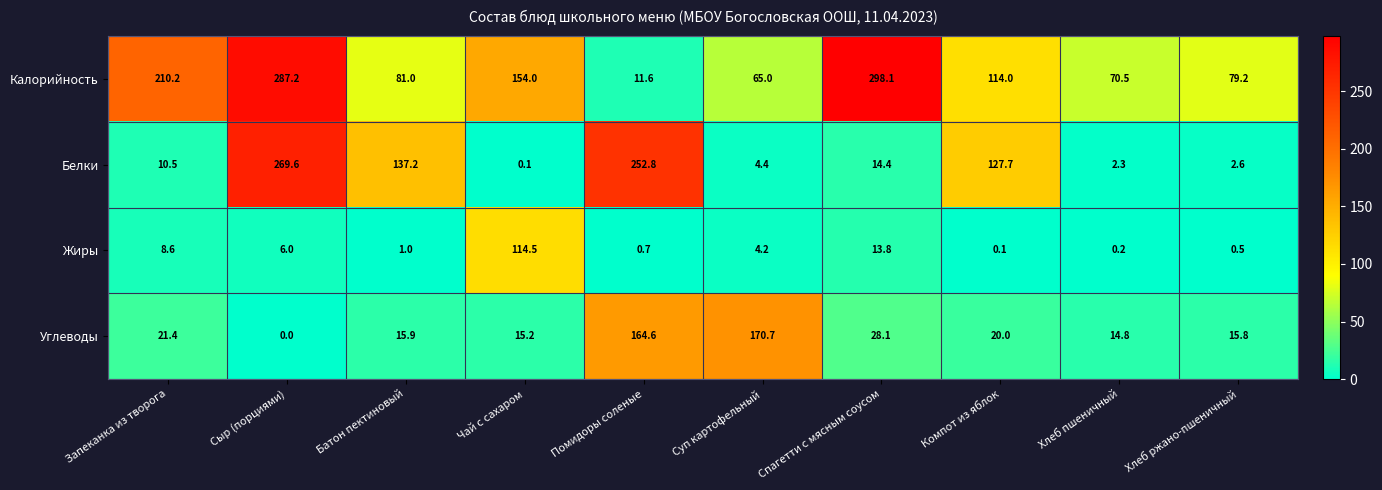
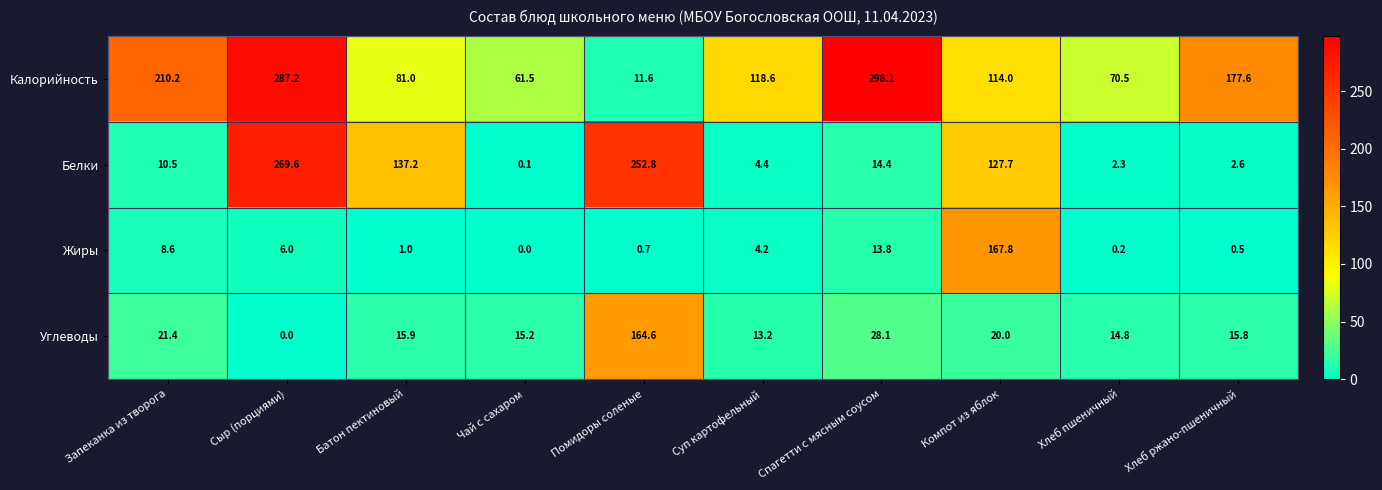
  {
    "Калорийность": {
      "Запеканка из творога": 210.2,
      "Сыр (порциями)": 287.2,
      "Батон пектиновый": 81.0,
-     "Чай с сахаром": 154.0,
+     "Чай с сахаром": 61.5,
      "Помидоры соленые": 11.6,
-     "Суп картофельный": 65.0,
+     "Суп картофельный": 118.6,
      "Спагетти с мясным соусом": 298.1,
      "Компот из яблок": 114.0,
      "Хлеб пшеничный": 70.5,
-     "Хлеб ржано-пшеничный": 79.2
+     "Хлеб ржано-пшеничный": 177.6
    },
    "Белки": {
      "Запеканка из творога": 10.5,
      "Сыр (порциями)": 269.6,
      "Батон пектиновый": 137.2,
      "Чай с сахаром": 0.1,
      "Помидоры соленые": 252.8,
      "Суп картофельный": 4.4,
      "Спагетти с мясным соусом": 14.4,
      "Компот из яблок": 127.7,
      "Хлеб пшеничный": 2.3,
      "Хлеб ржано-пшеничный": 2.6
    },
    "Жиры": {
      "Запеканка из творога": 8.6,
      "Сыр (порциями)": 6.0,
      "Батон пектиновый": 1.0,
-     "Чай с сахаром": 114.5,
+     "Чай с сахаром": 0.0,
      "Помидоры соленые": 0.7,
      "Суп картофельный": 4.2,
      "Спагетти с мясным соусом": 13.8,
-     "Компот из яблок": 0.1,
+     "Компот из яблок": 167.8,
      "Хлеб пшеничный": 0.2,
      "Хлеб ржано-пшеничный": 0.5
    },
    "Углеводы": {
      "Запеканка из творога": 21.4,
      "Сыр (порциями)": 0.0,
      "Батон пектиновый": 15.9,
      "Чай с сахаром": 15.2,
      "Помидоры соленые": 164.6,
-     "Суп картофельный": 170.7,
+     "Суп картофельный": 13.2,
      "Спагетти с мясным соусом": 28.1,
      "Компот из яблок": 20.0,
      "Хлеб пшеничный": 14.8,
      "Хлеб ржано-пшеничный": 15.8
    }
  }
